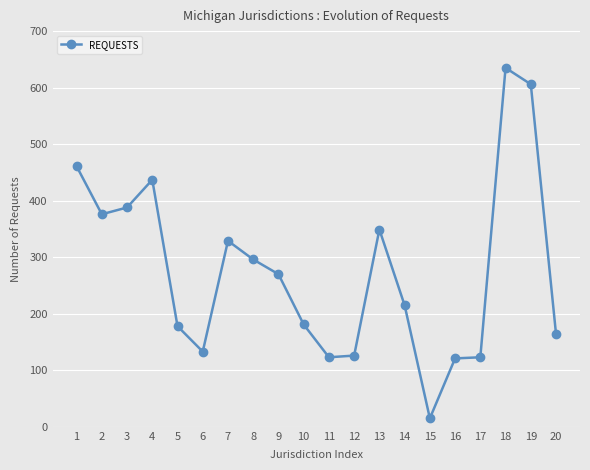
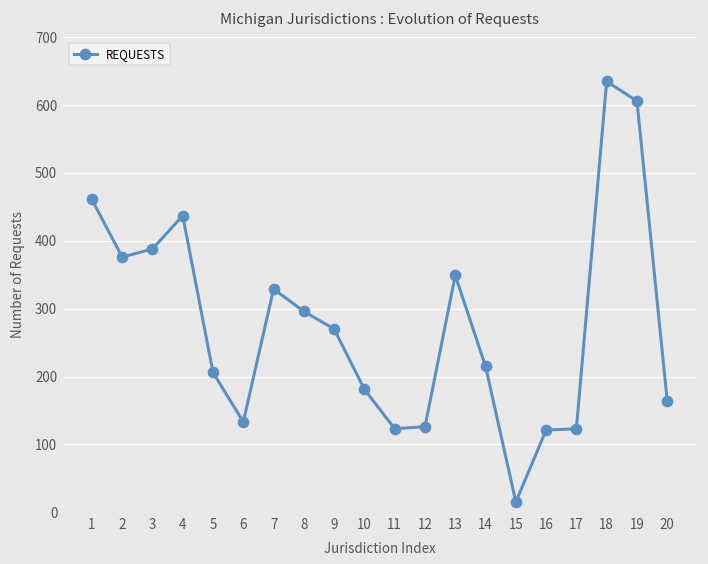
  {
    "1": 460,
    "2": 380,
    "3": 390,
    "4": 440,
-   "5": 180,
+   "5": 210,
    "6": 130,
    "7": 330,
    "8": 300,
    "9": 270,
    "10": 180,
    "11": 120,
    "12": 130,
    "13": 350,
    "14": 220,
    "15": 20,
    "16": 120,
    "17": 120,
    "18": 640,
    "19": 610,
    "20": 160
  }
